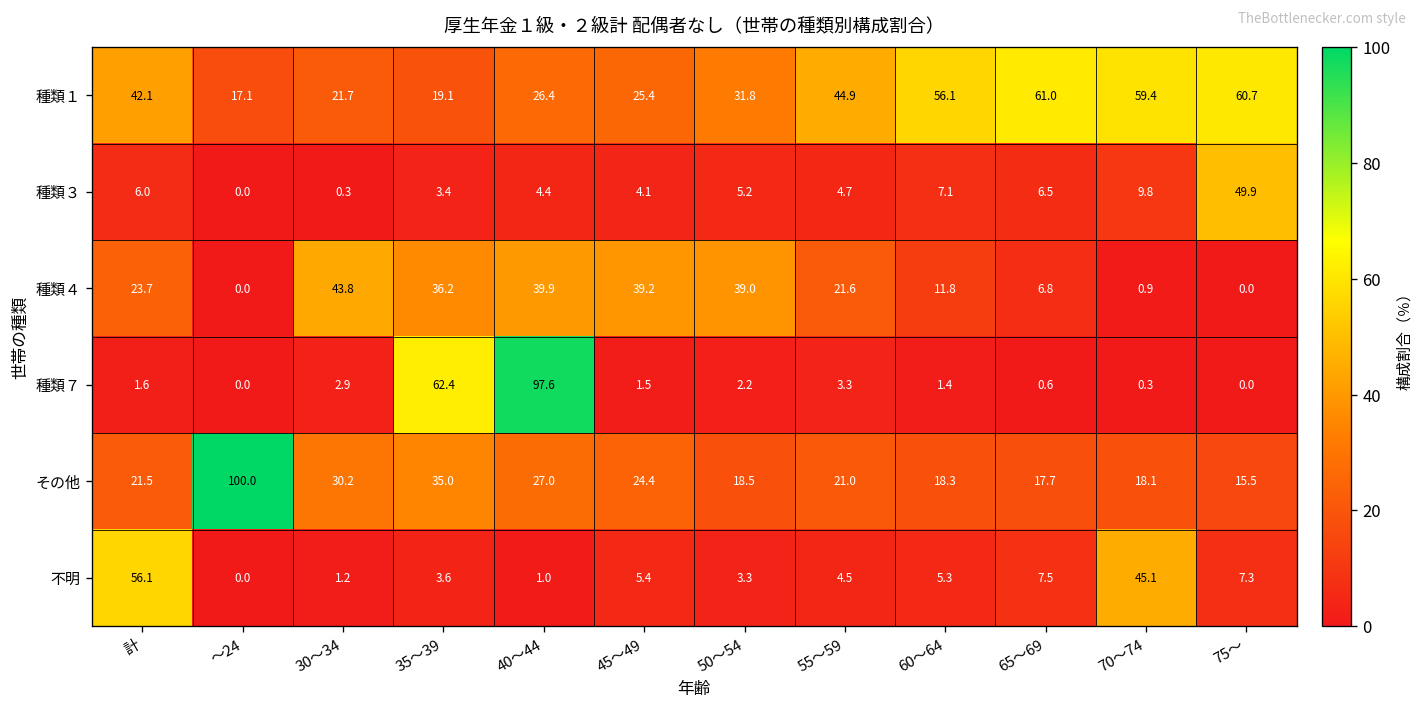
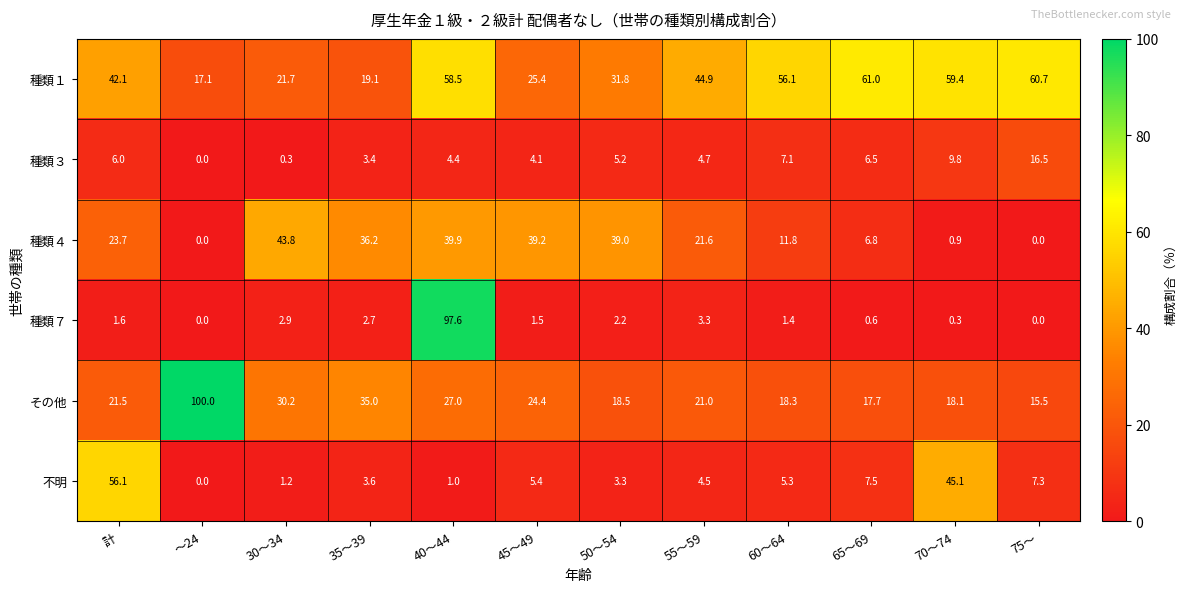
  {
    "種類１": {
      "計": 42.1,
      "～24": 17.1,
      "30～34": 21.7,
      "35～39": 19.1,
-     "40～44": 26.4,
+     "40～44": 58.5,
      "45～49": 25.4,
      "50～54": 31.8,
      "55～59": 44.9,
      "60～64": 56.1,
      "65～69": 61.0,
      "70～74": 59.4,
      "75～": 60.7
    },
    "種類３": {
      "計": 6.0,
      "～24": 0.0,
      "30～34": 0.3,
      "35～39": 3.4,
      "40～44": 4.4,
      "45～49": 4.1,
      "50～54": 5.2,
      "55～59": 4.7,
      "60～64": 7.1,
      "65～69": 6.5,
      "70～74": 9.8,
-     "75～": 49.9
+     "75～": 16.5
    },
    "種類４": {
      "計": 23.7,
      "～24": 0.0,
      "30～34": 43.8,
      "35～39": 36.2,
      "40～44": 39.9,
      "45～49": 39.2,
      "50～54": 39.0,
      "55～59": 21.6,
      "60～64": 11.8,
      "65～69": 6.8,
      "70～74": 0.9,
      "75～": 0.0
    },
    "種類７": {
      "計": 1.6,
      "～24": 0.0,
      "30～34": 2.9,
-     "35～39": 62.4,
+     "35～39": 2.7,
      "40～44": 97.6,
      "45～49": 1.5,
      "50～54": 2.2,
      "55～59": 3.3,
      "60～64": 1.4,
      "65～69": 0.6,
      "70～74": 0.3,
      "75～": 0.0
    },
    "その他": {
      "計": 21.5,
      "～24": 100.0,
      "30～34": 30.2,
      "35～39": 35.0,
      "40～44": 27.0,
      "45～49": 24.4,
      "50～54": 18.5,
      "55～59": 21.0,
      "60～64": 18.3,
      "65～69": 17.7,
      "70～74": 18.1,
      "75～": 15.5
    },
    "不明": {
      "計": 56.1,
      "～24": 0.0,
      "30～34": 1.2,
      "35～39": 3.6,
      "40～44": 1.0,
      "45～49": 5.4,
      "50～54": 3.3,
      "55～59": 4.5,
      "60～64": 5.3,
      "65～69": 7.5,
      "70～74": 45.1,
      "75～": 7.3
    }
  }
